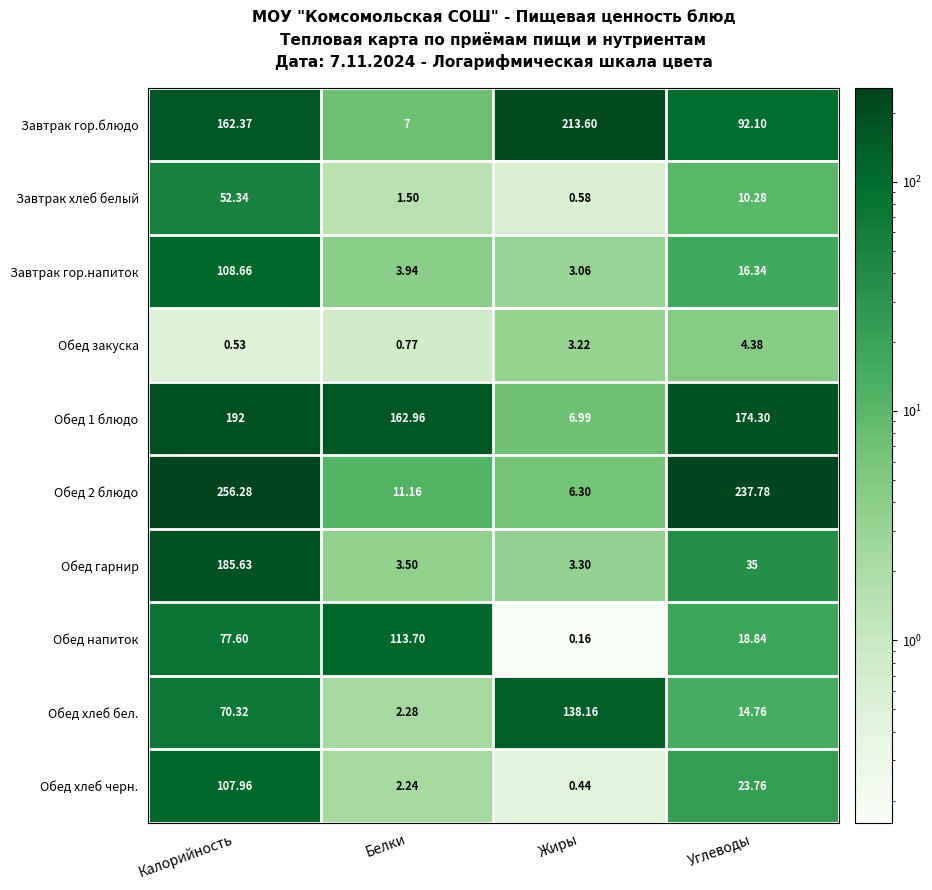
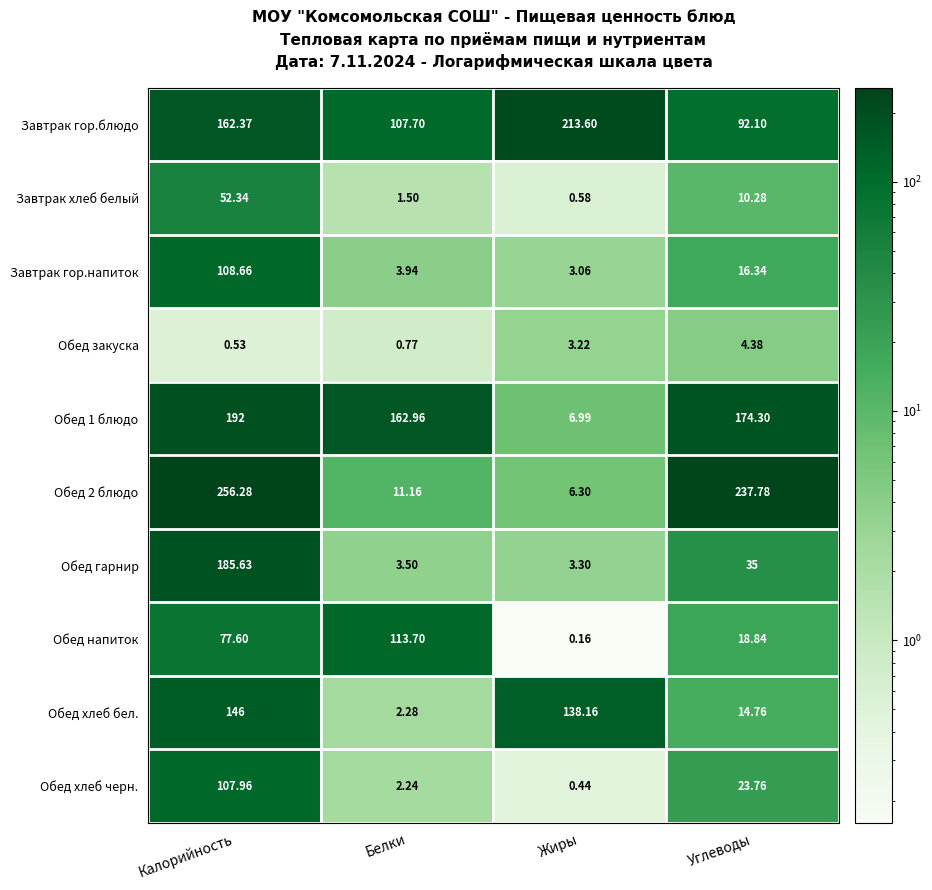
  {
    "Завтрак гор.блюдо": {
      "Калорийность": 162.37,
-     "Белки": 7,
+     "Белки": 107.70,
      "Жиры": 213.60,
      "Углеводы": 92.10
    },
    "Завтрак хлеб белый": {
      "Калорийность": 52.34,
      "Белки": 1.50,
      "Жиры": 0.58,
      "Углеводы": 10.28
    },
    "Завтрак гор.напиток": {
      "Калорийность": 108.66,
      "Белки": 3.94,
      "Жиры": 3.06,
      "Углеводы": 16.34
    },
    "Обед закуска": {
      "Калорийность": 0.53,
      "Белки": 0.77,
      "Жиры": 3.22,
      "Углеводы": 4.38
    },
    "Обед 1 блюдо": {
      "Калорийность": 192,
      "Белки": 162.96,
      "Жиры": 6.99,
      "Углеводы": 174.30
    },
    "Обед 2 блюдо": {
      "Калорийность": 256.28,
      "Белки": 11.16,
      "Жиры": 6.30,
      "Углеводы": 237.78
    },
    "Обед гарнир": {
      "Калорийность": 185.63,
      "Белки": 3.50,
      "Жиры": 3.30,
      "Углеводы": 35
    },
    "Обед напиток": {
      "Калорийность": 77.60,
      "Белки": 113.70,
      "Жиры": 0.16,
      "Углеводы": 18.84
    },
    "Обед хлеб бел.": {
-     "Калорийность": 70.32,
+     "Калорийность": 146,
      "Белки": 2.28,
      "Жиры": 138.16,
      "Углеводы": 14.76
    },
    "Обед хлеб черн.": {
      "Калорийность": 107.96,
      "Белки": 2.24,
      "Жиры": 0.44,
      "Углеводы": 23.76
    }
  }
